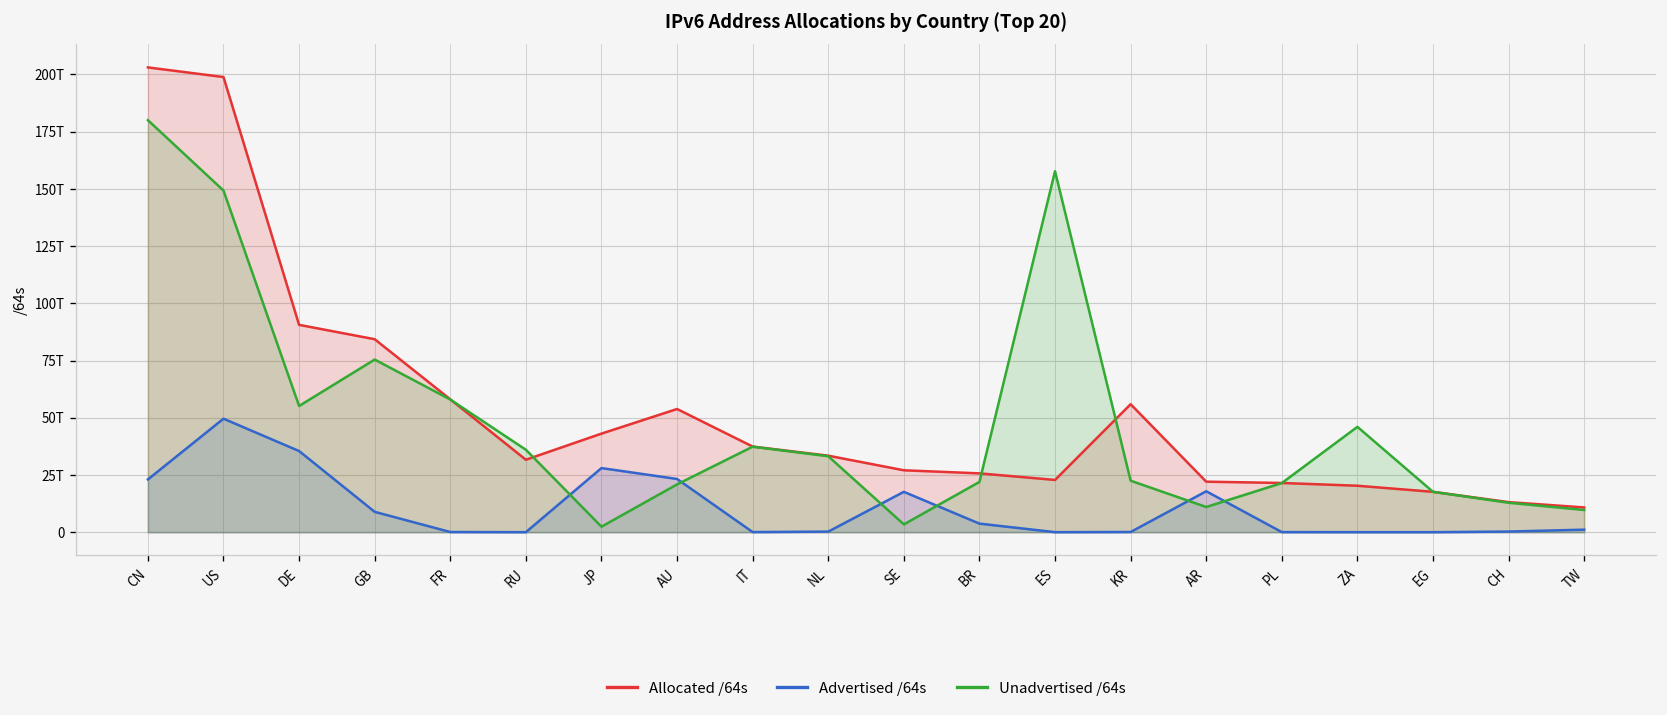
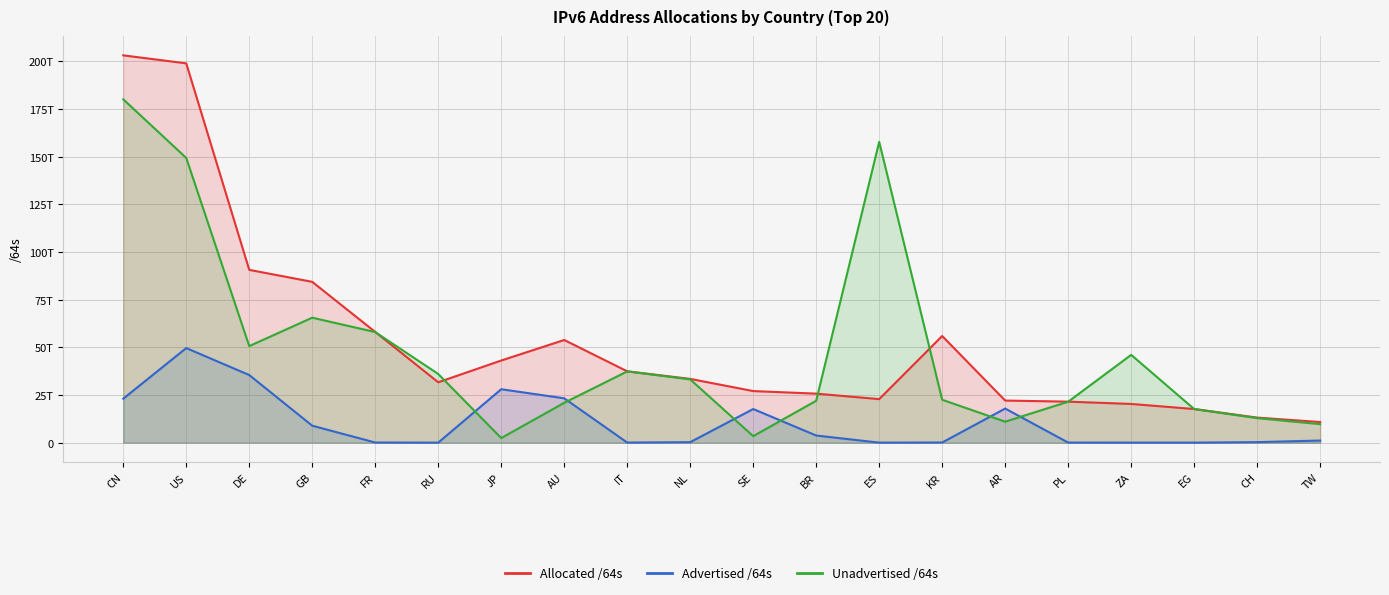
  {
    "Allocated /64s": {
      "CN": "203T",
      "US": "199T",
      "DE": "91T",
      "GB": "84T",
      "RU": "32T",
      "JP": "43T",
      "AU": "54T",
      "SE": "27T",
      "BR": "26T",
      "ES": "23T",
      "KR": "56T",
      "AR": "22T",
      "ZA": "20T"
    },
    "Advertised /64s": {
      "CN": "23T",
      "US": "50T",
      "DE": "35T",
      "GB": "9T",
      "FR": "0T",
      "RU": "0T",
      "JP": "28T",
      "AU": "23T",
      "IT": "0T",
      "NL": "0T",
      "SE": "18T",
      "BR": "4T",
      "ES": "0T",
      "KR": "0T",
      "AR": "18T",
      "PL": "0T",
      "ZA": "0T",
      "EG": "0T",
      "CH": "0T",
      "TW": "1T"
    },
    "Unadvertised /64s": {
      "CN": "180T",
      "US": "149T",
-     "DE": "55T",
-     "GB": "75T",
+     "DE": "51T",
+     "GB": "66T",
      "RU": "36T",
      "JP": "2T",
      "AU": "21T",
      "SE": "3T",
      "BR": "22T",
      "ES": "158T",
      "KR": "22T",
      "AR": "11T",
      "ZA": "46T"
    }
  }
